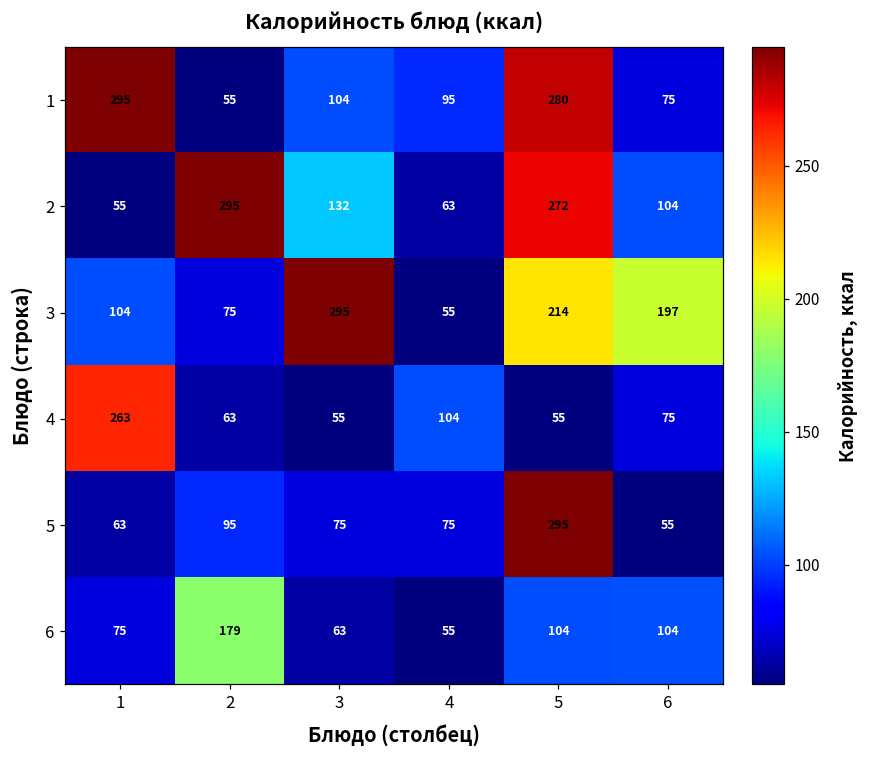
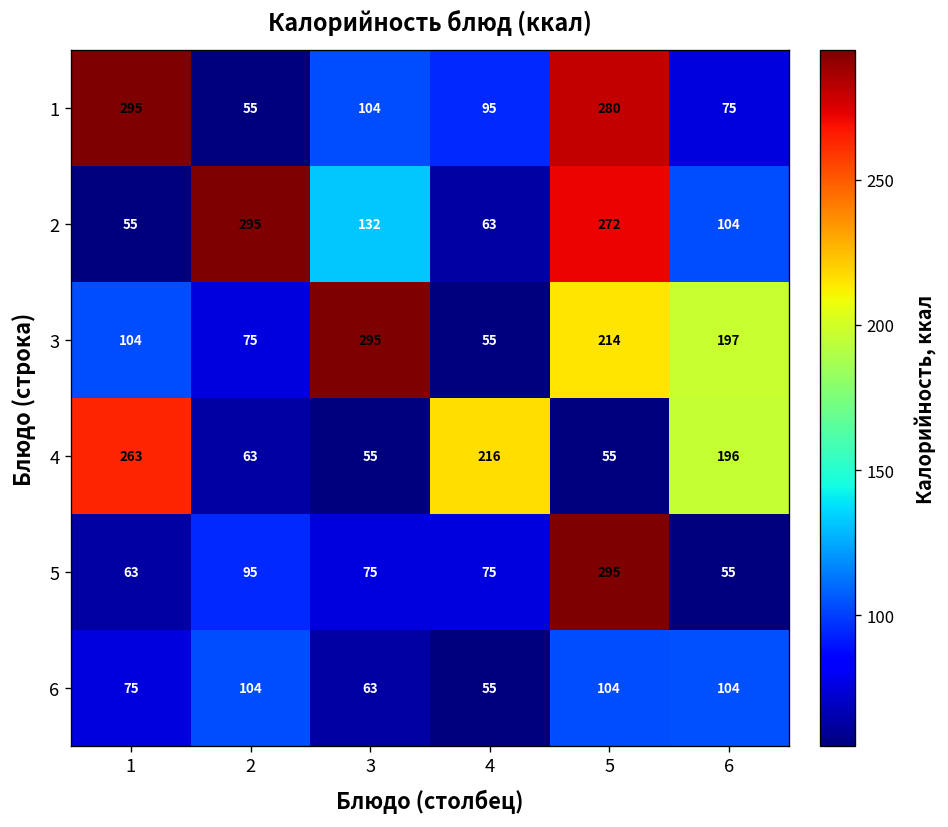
  {
    "1": {
      "1": 295,
      "2": 55,
      "3": 104,
      "4": 95,
      "5": 280,
      "6": 75
    },
    "2": {
      "1": 55,
      "2": 295,
      "3": 132,
      "4": 63,
      "5": 272,
      "6": 104
    },
    "3": {
      "1": 104,
      "2": 75,
      "3": 295,
      "4": 55,
      "5": 214,
      "6": 197
    },
    "4": {
      "1": 263,
      "2": 63,
      "3": 55,
-     "4": 104,
+     "4": 216,
      "5": 55,
-     "6": 75
+     "6": 196
    },
    "5": {
      "1": 63,
      "2": 95,
      "3": 75,
      "4": 75,
      "5": 295,
      "6": 55
    },
    "6": {
      "1": 75,
-     "2": 179,
+     "2": 104,
      "3": 63,
      "4": 55,
      "5": 104,
      "6": 104
    }
  }
